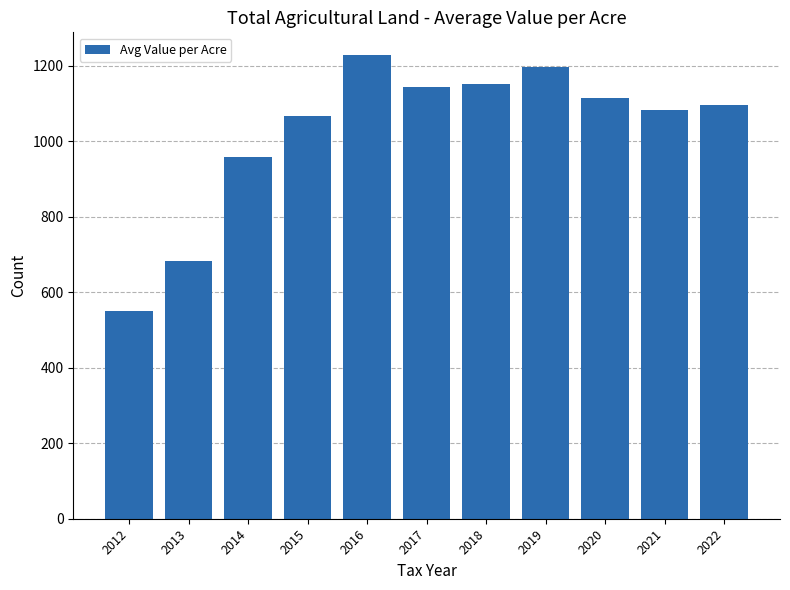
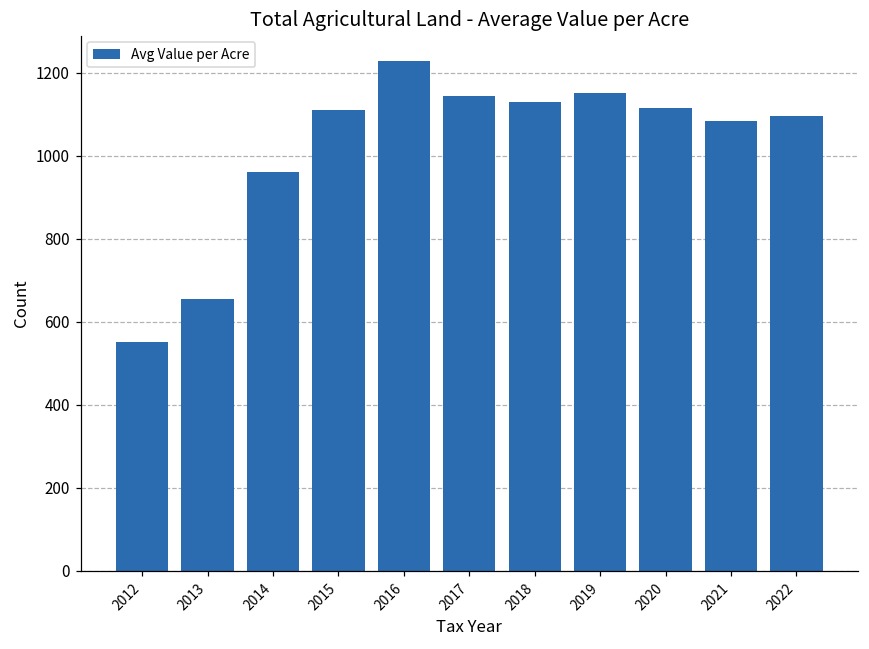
  {
    "2012": 550,
-   "2013": 680,
+   "2013": 650,
    "2014": 960,
-   "2015": 1070,
+   "2015": 1110,
    "2016": 1230,
    "2017": 1140,
-   "2018": 1150,
-   "2019": 1200,
+   "2018": 1130,
+   "2019": 1150,
    "2020": 1110,
    "2021": 1080,
    "2022": 1100
  }
